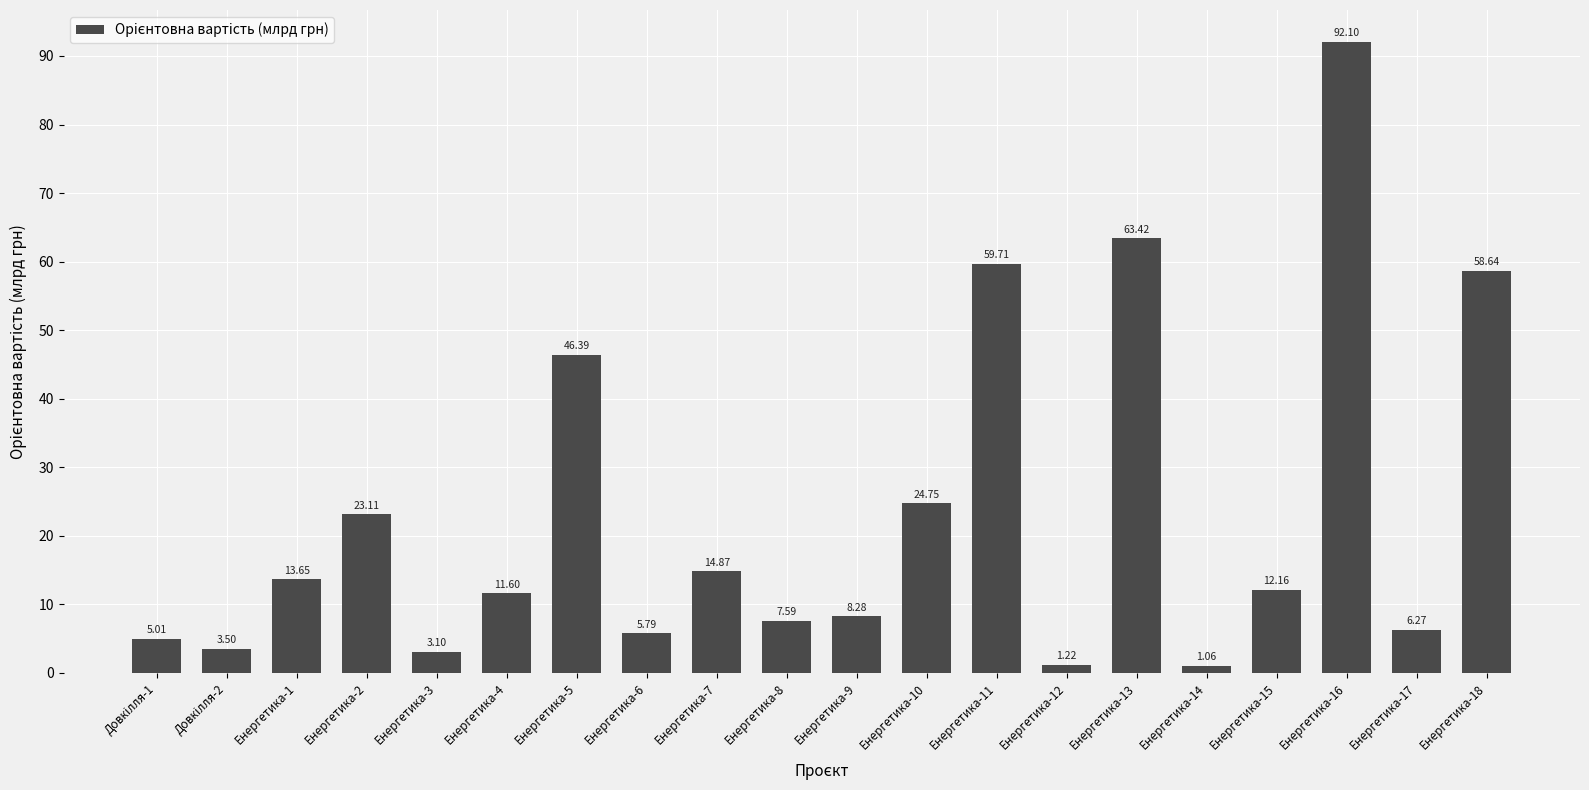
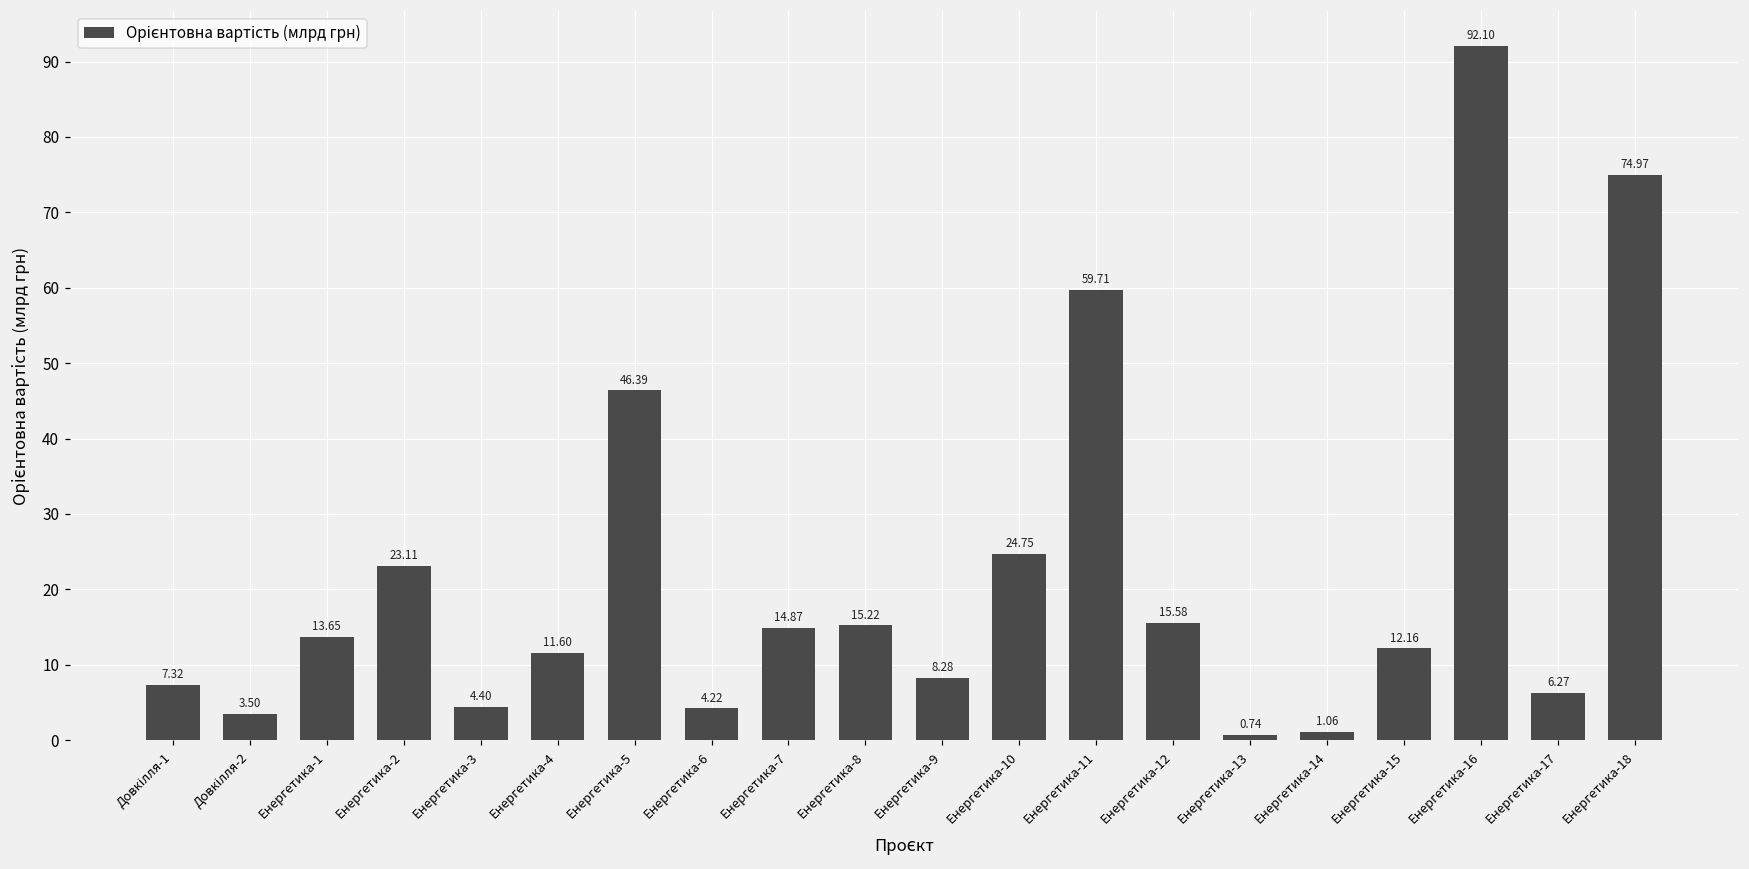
  {
-   "Довкілля-1": 5.01,
+   "Довкілля-1": 7.32,
    "Довкілля-2": 3.50,
    "Енергетика-1": 13.65,
    "Енергетика-2": 23.11,
-   "Енергетика-3": 3.10,
+   "Енергетика-3": 4.40,
    "Енергетика-4": 11.60,
    "Енергетика-5": 46.39,
-   "Енергетика-6": 5.79,
+   "Енергетика-6": 4.22,
    "Енергетика-7": 14.87,
-   "Енергетика-8": 7.59,
+   "Енергетика-8": 15.22,
    "Енергетика-9": 8.28,
    "Енергетика-10": 24.75,
    "Енергетика-11": 59.71,
-   "Енергетика-12": 1.22,
-   "Енергетика-13": 63.42,
+   "Енергетика-12": 15.58,
+   "Енергетика-13": 0.74,
    "Енергетика-14": 1.06,
    "Енергетика-15": 12.16,
    "Енергетика-16": 92.10,
    "Енергетика-17": 6.27,
-   "Енергетика-18": 58.64
+   "Енергетика-18": 74.97
  }
